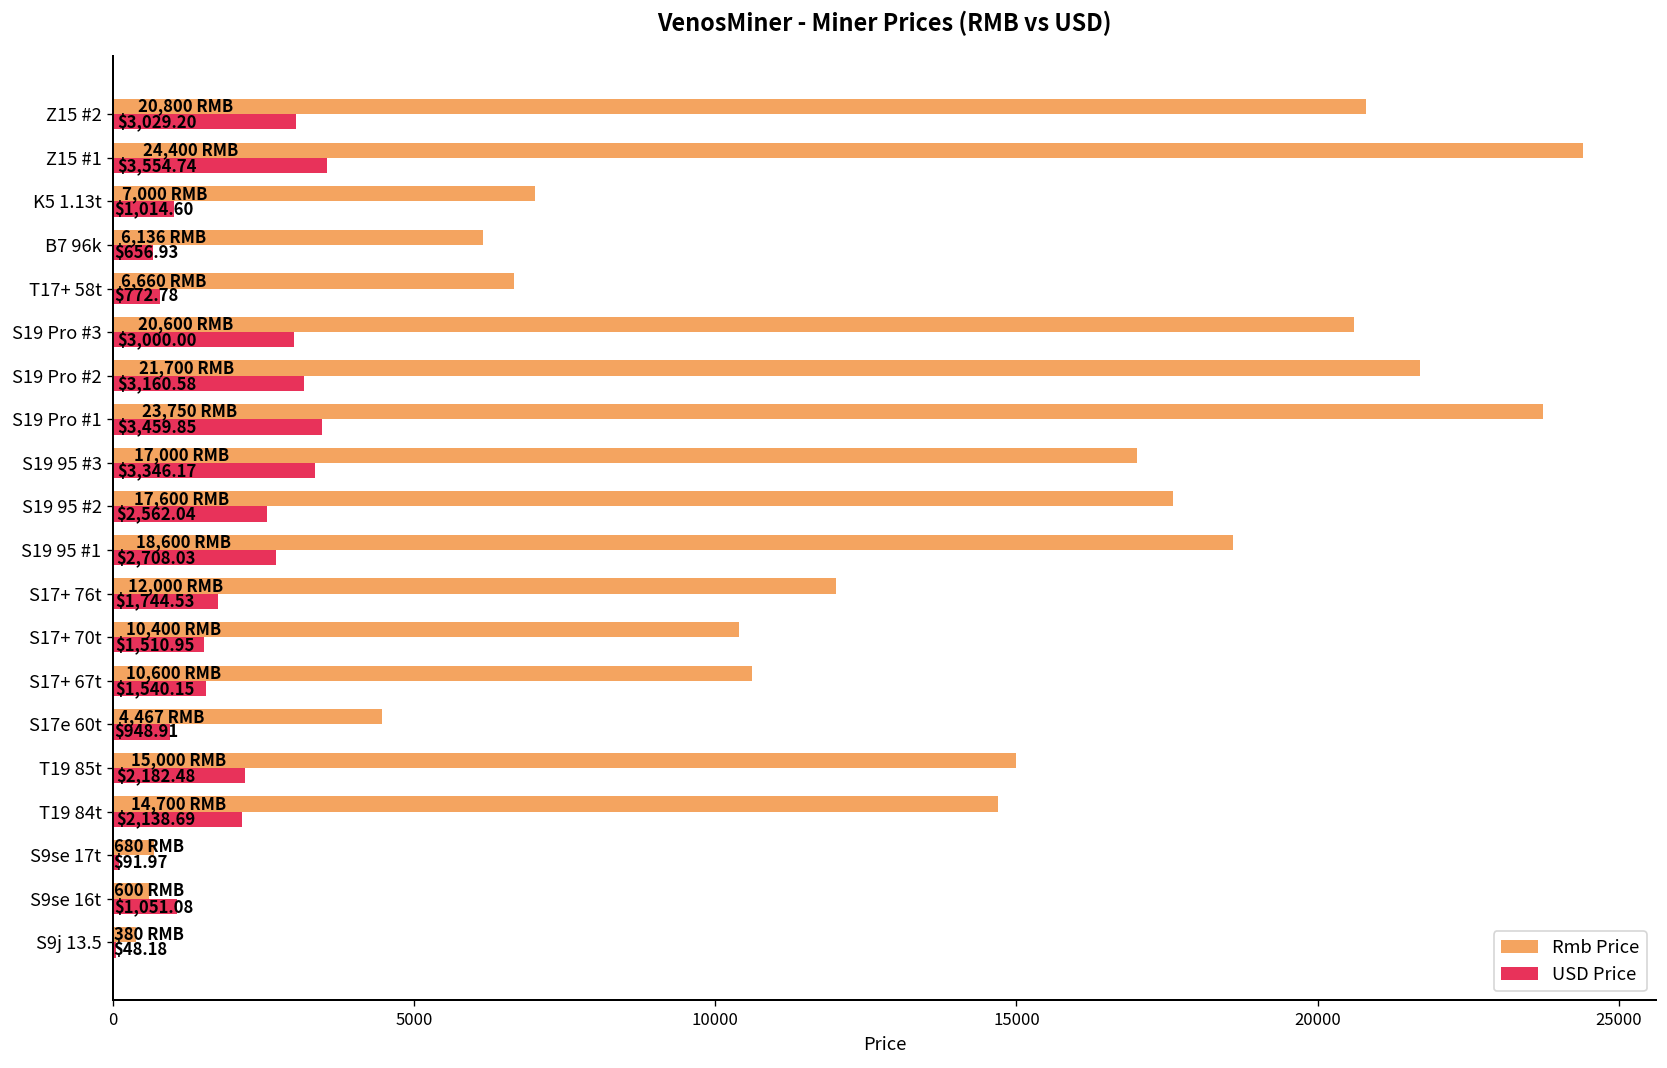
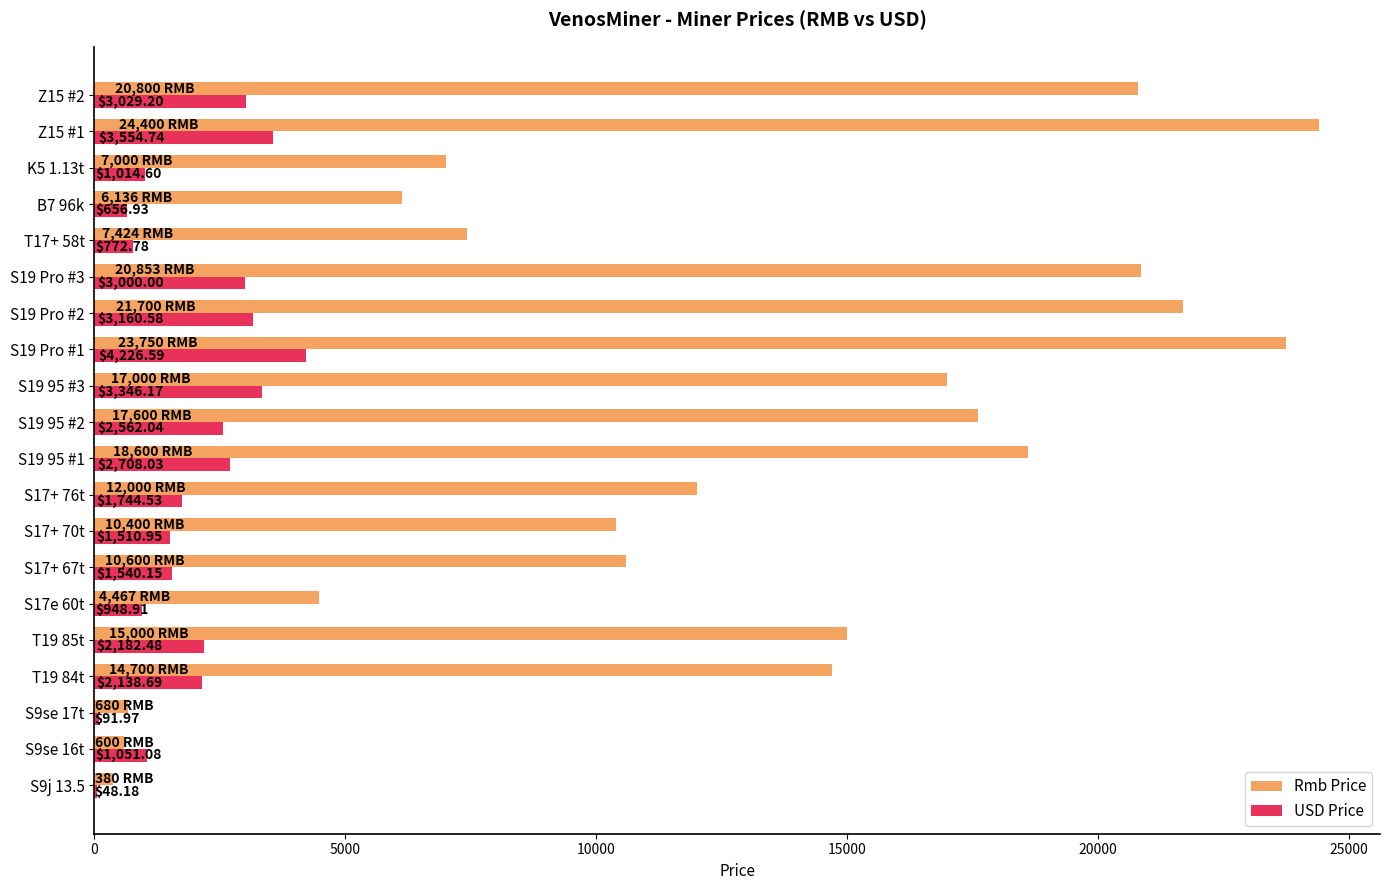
  {
    "Rmb Price": {
      "Z15 #2": "20,800",
      "Z15 #1": "24,400",
      "K5 1.13t": "7,000",
      "B7 96k": "6,136",
-     "T17+ 58t": "6,660",
-     "S19 Pro #3": "20,600",
+     "T17+ 58t": "7,424",
+     "S19 Pro #3": "20,853",
      "S19 Pro #2": "21,700",
      "S19 Pro #1": "23,750",
      "S19 95 #3": "17,000",
      "S19 95 #2": "17,600",
      "S19 95 #1": "18,600",
      "S17+ 76t": "12,000",
      "S17+ 70t": "10,400",
      "S17+ 67t": "10,600",
      "S17e 60t": "4,467",
      "T19 85t": "15,000",
      "T19 84t": "14,700",
      "S9se 17t": "680",
      "S9se 16t": "600",
      "S9j 13.5": "380"
    },
    "USD Price": {
      "Z15 #2": "$3,029.20",
      "Z15 #1": "$3,554.74",
      "K5 1.13t": "$1,014.60",
      "B7 96k": "$656.93",
      "T17+ 58t": "$772.78",
      "S19 Pro #3": "$3,000.00",
      "S19 Pro #2": "$3,160.58",
-     "S19 Pro #1": "$3,459.85",
+     "S19 Pro #1": "$4,226.59",
      "S19 95 #3": "$3,346.17",
      "S19 95 #2": "$2,562.04",
      "S19 95 #1": "$2,708.03",
      "S17+ 76t": "$1,744.53",
      "S17+ 70t": "$1,510.95",
      "S17+ 67t": "$1,540.15",
      "S17e 60t": "$948.91",
      "T19 85t": "$2,182.48",
      "T19 84t": "$2,138.69",
      "S9se 17t": "$91.97",
      "S9se 16t": "$1,051.08",
      "S9j 13.5": "$48.18"
    }
  }
